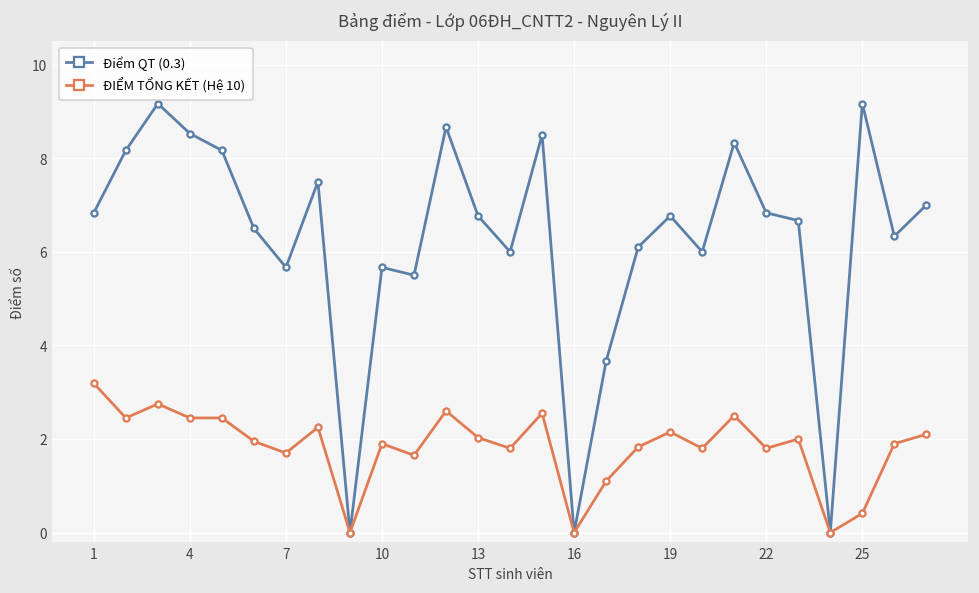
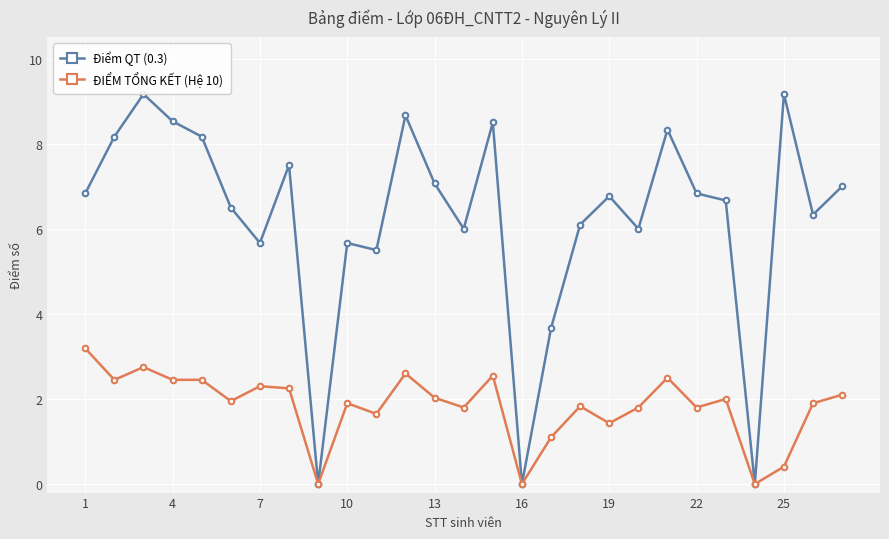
  {
    "Điểm QT (0.3)": {
      "1": 6.8,
      "4": 8.5,
      "7": 5.7,
      "10": 5.7,
-     "13": 6.8,
+     "13": 7.1,
      "19": 6.8,
      "22": 6.8,
      "25": 9.2
    },
    "ĐIỂM TỔNG KẾT (Hệ 10)": {
      "1": 3.2,
      "4": 2.5,
-     "7": 1.7,
+     "7": 2.3,
      "10": 1.9,
      "13": 2.0,
-     "19": 2.2,
+     "19": 1.4,
      "22": 1.8,
      "25": 0.4
    }
  }
